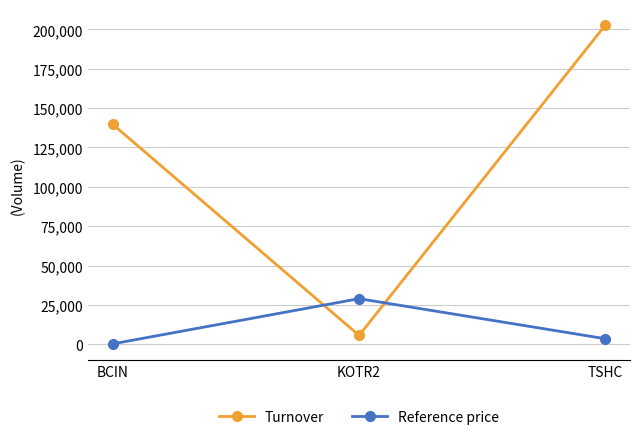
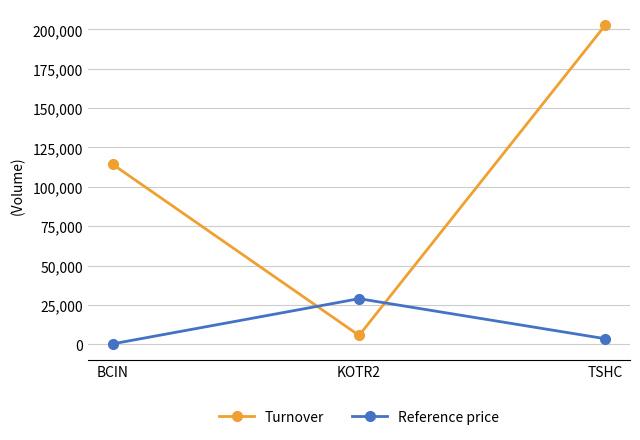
  {
    "Turnover": {
-     "BCIN": "140,000",
+     "BCIN": "114,000",
      "KOTR2": "6,000",
      "TSHC": "203,000"
    },
    "Reference price": {
      "BCIN": "0",
      "KOTR2": "29,000",
      "TSHC": "3,000"
    }
  }
